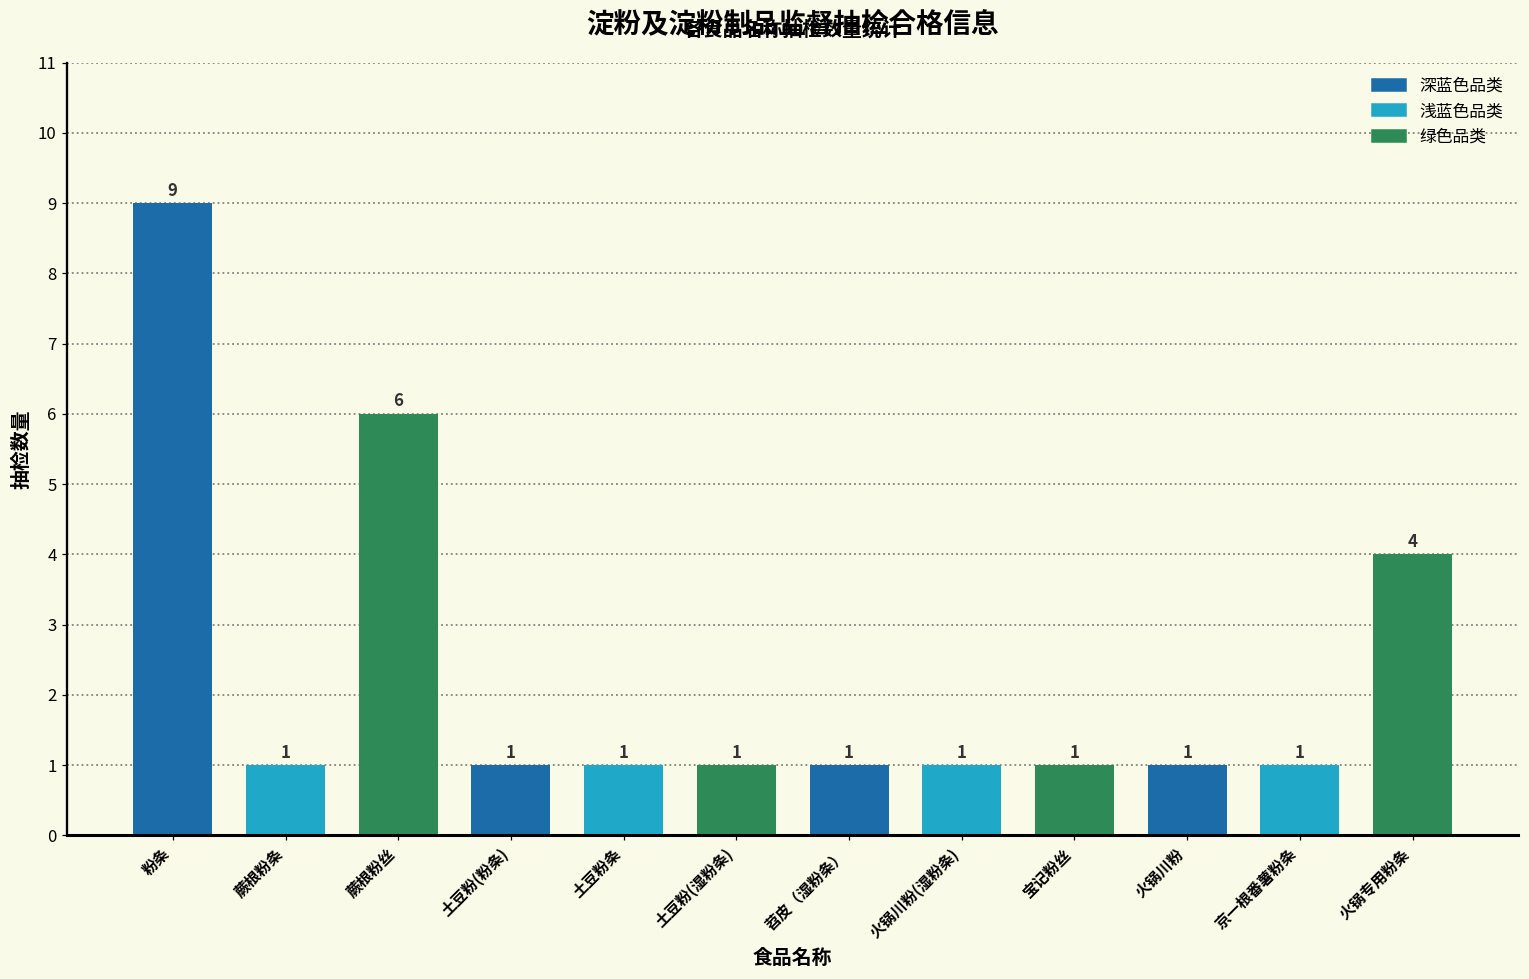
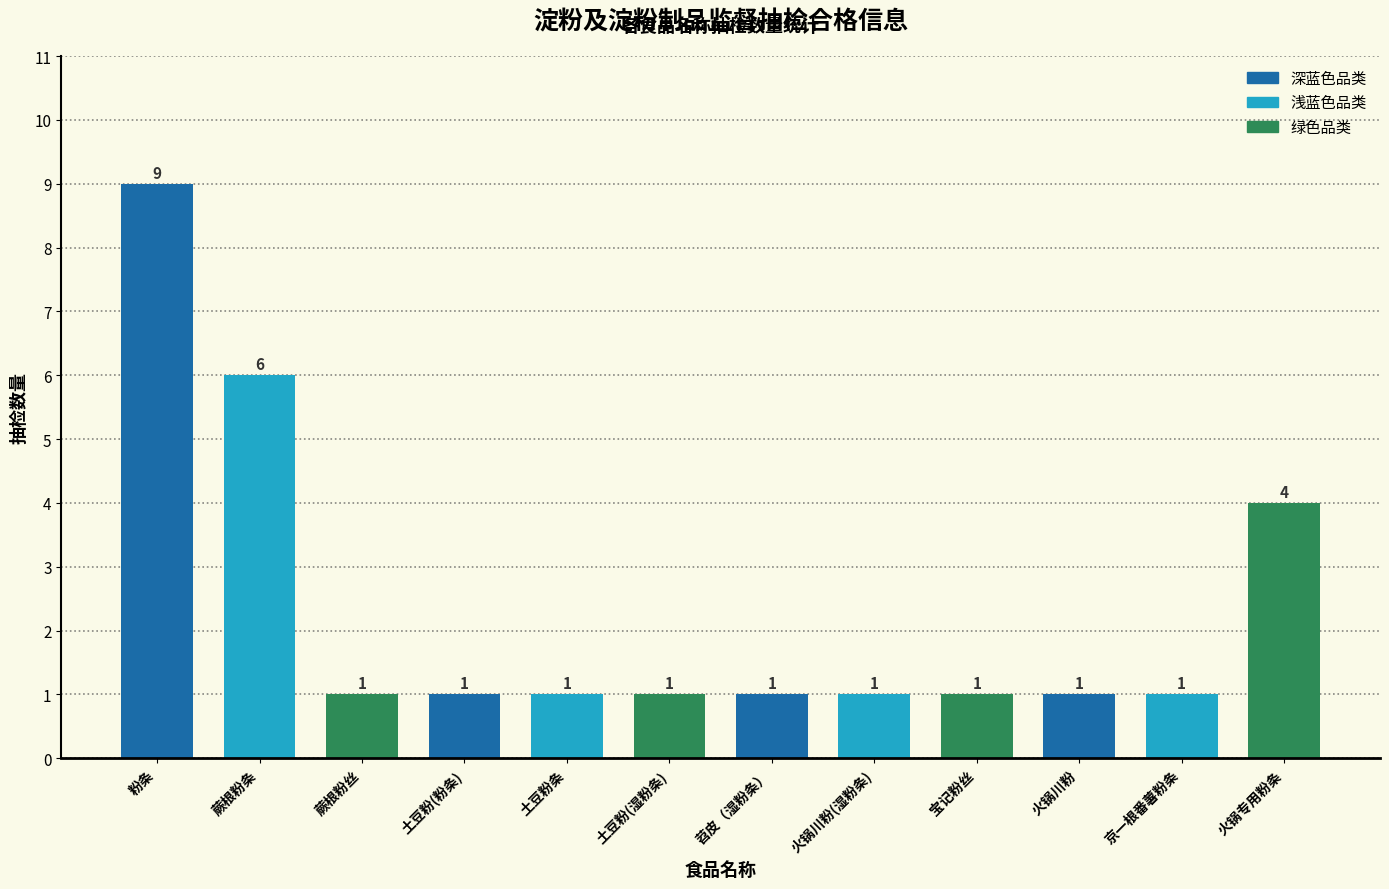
  {
    "粉条": 9,
-   "蕨根粉条": 1,
-   "蕨根粉丝": 6,
+   "蕨根粉条": 6,
+   "蕨根粉丝": 1,
    "土豆粉(粉条)": 1,
    "土豆粉条": 1,
    "土豆粉(湿粉条)": 1,
    "苕皮（湿粉条）": 1,
    "火锅川粉(湿粉条)": 1,
    "宝记粉丝": 1,
    "火锅川粉": 1,
    "京一根番薯粉条": 1,
    "火锅专用粉条": 4
  }
